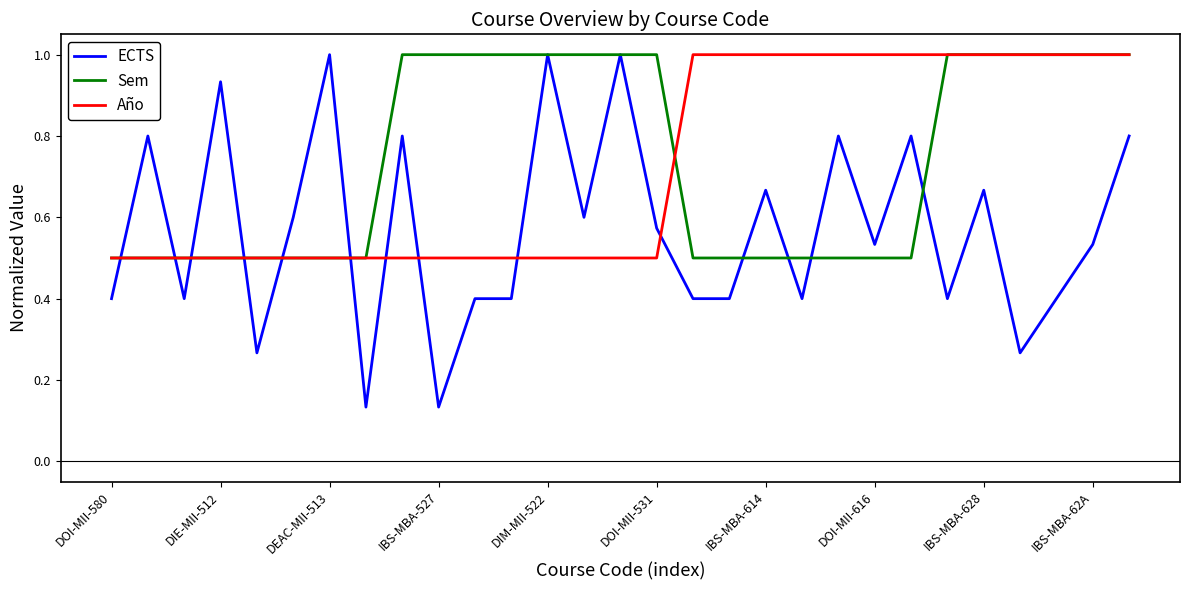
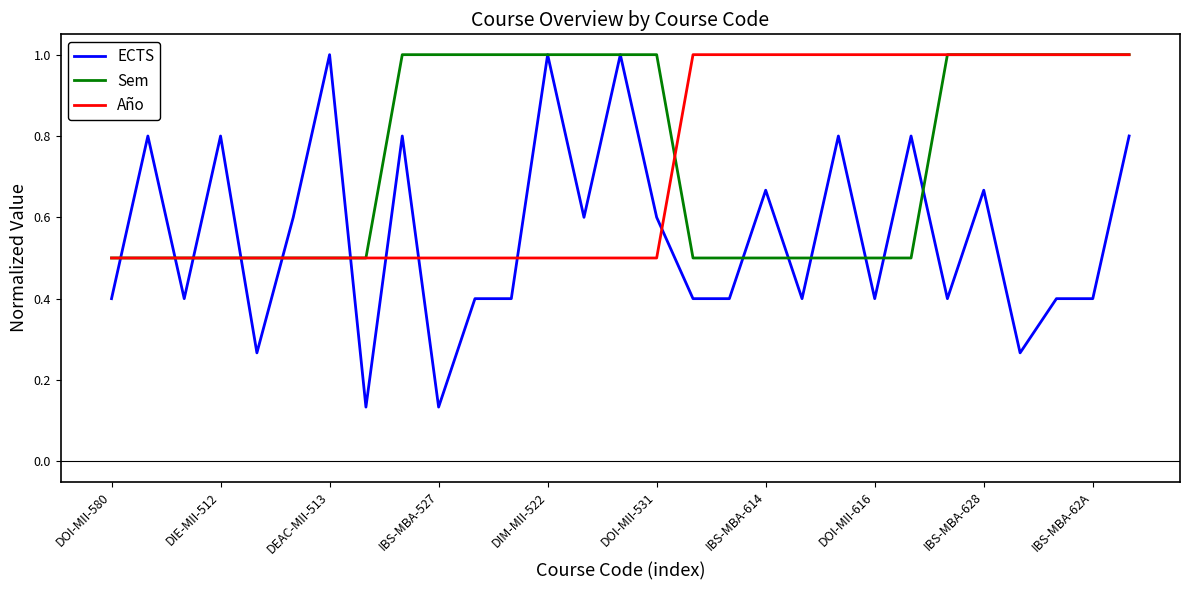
  {
    "ECTS": {
      "DOI-MII-580": 0.40,
-     "DIE-MII-512": 0.93,
+     "DIE-MII-512": 0.80,
      "DEAC-MII-513": 1.00,
      "IBS-MBA-527": 0.13,
-     "DOI-MII-531": 0.57,
+     "DOI-MII-531": 0.60,
      "IBS-MBA-614": 0.67,
-     "DOI-MII-616": 0.53,
+     "DOI-MII-616": 0.40,
      "IBS-MBA-628": 0.67,
-     "IBS-MBA-62A": 0.53
+     "IBS-MBA-62A": 0.40
    },
    "Sem": {
      "IBS-MBA-527": 1.00,
      "DOI-MII-531": 1.00,
      "IBS-MBA-614": 0.50,
      "DOI-MII-616": 0.50
    },
    "Año": {
      "IBS-MBA-527": 0.50,
      "DIM-MII-522": 0.50,
      "DOI-MII-531": 0.50,
      "IBS-MBA-614": 1.00,
      "DOI-MII-616": 1.00
    }
  }
